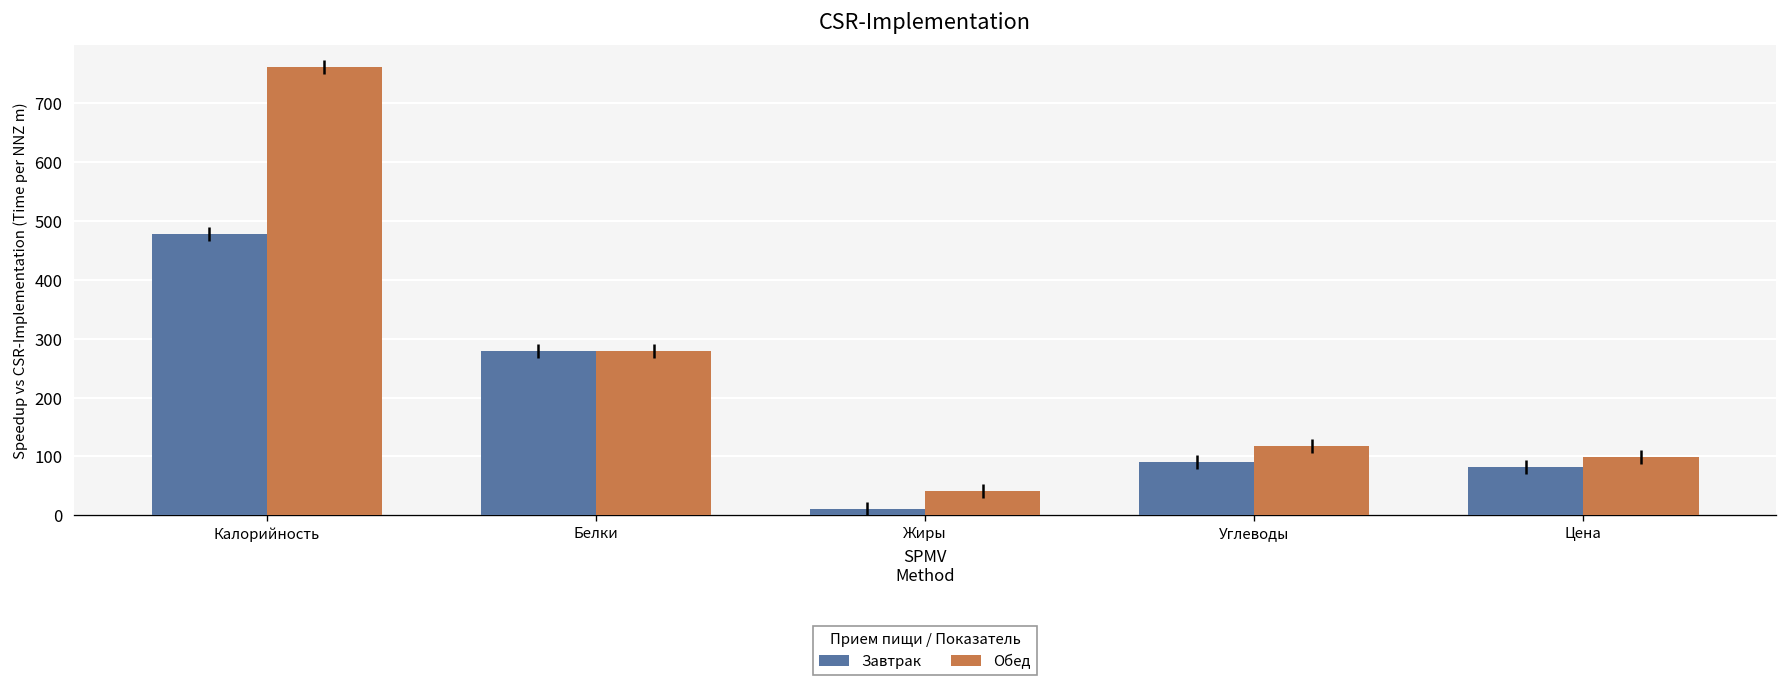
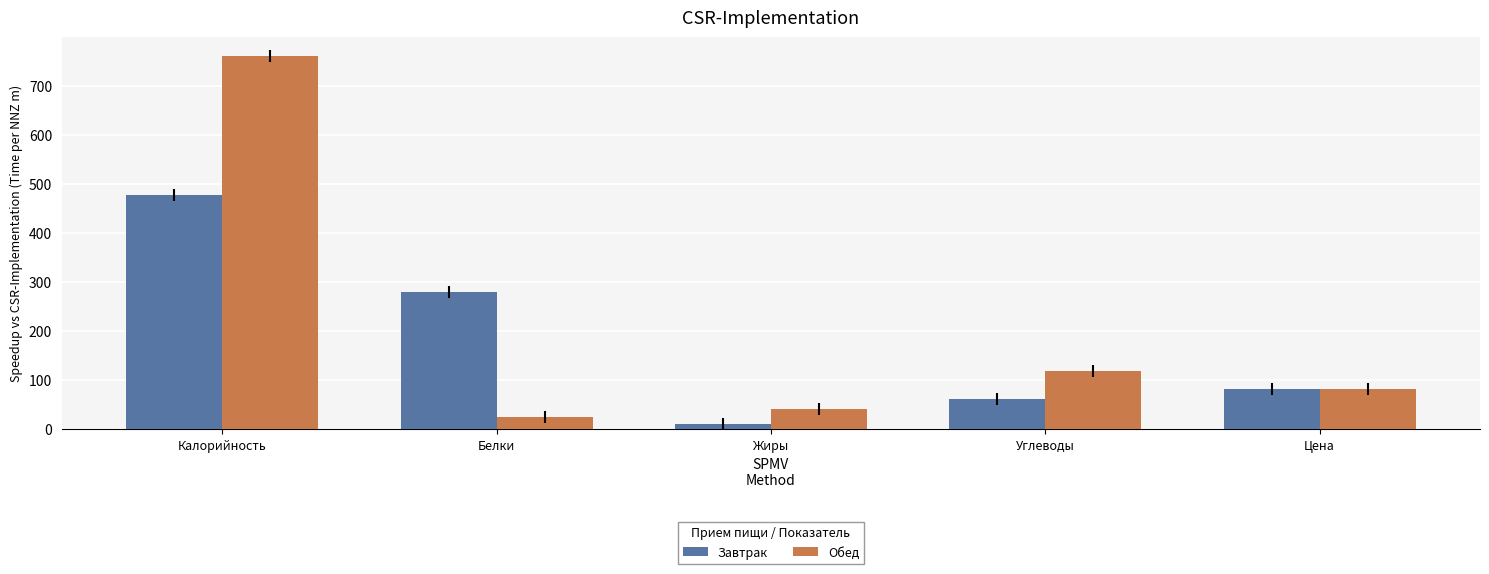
  {
    "Завтрак": {
      "Калорийность": 480,
      "Белки": 280,
      "Жиры": 10,
-     "Углеводы": 90,
+     "Углеводы": 60,
      "Цена": 80
    },
    "Обед": {
      "Калорийность": 760,
-     "Белки": 280,
+     "Белки": 30,
      "Жиры": 40,
      "Углеводы": 120,
-     "Цена": 100
+     "Цена": 80
    }
  }
